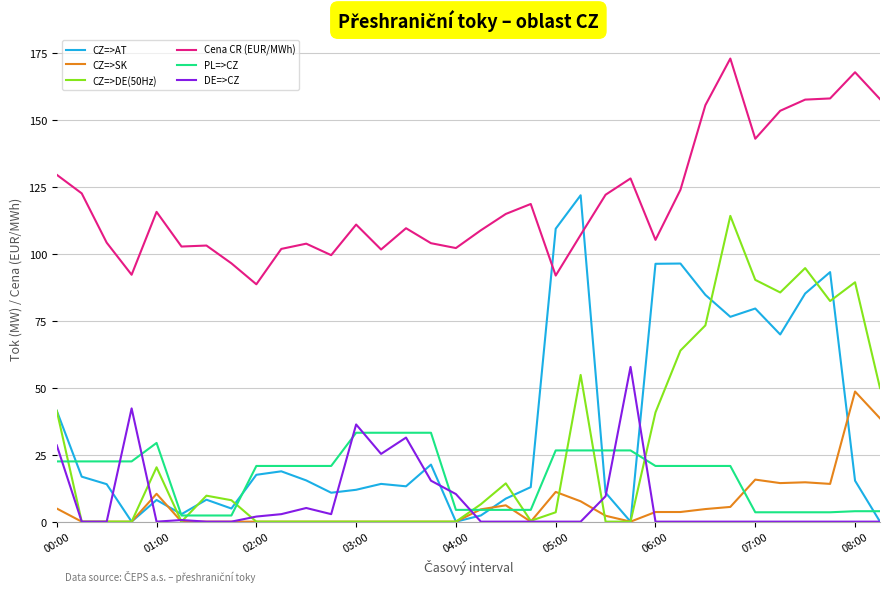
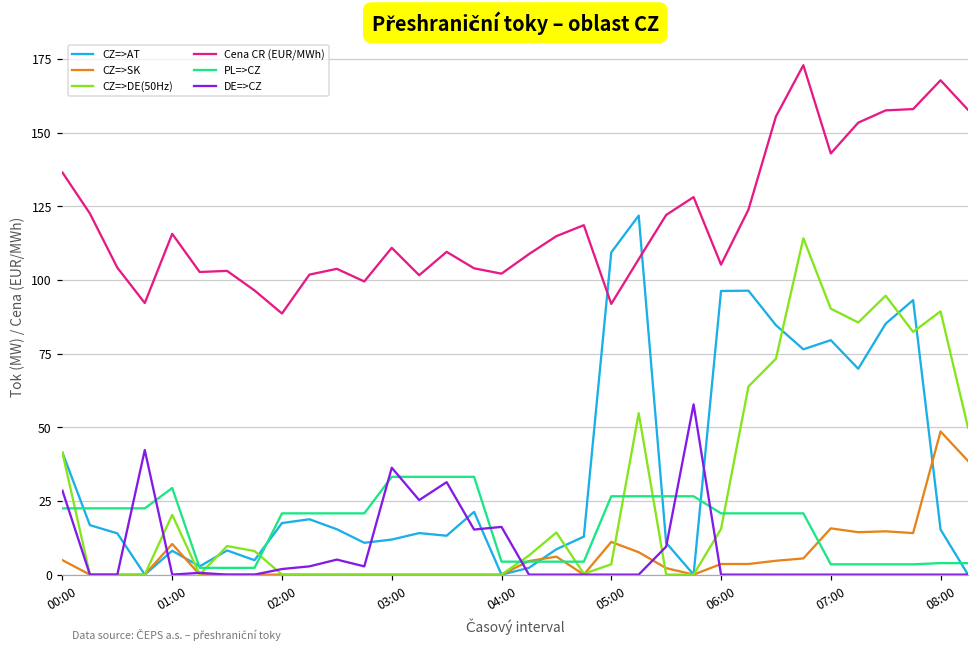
  {
    "CZ=>AT": {
      "01:00": 8,
      "02:00": 18,
      "03:00": 12,
      "05:00": 109,
      "06:00": 96,
      "07:00": 80,
      "08:00": 15
    },
    "CZ=>SK": {
      "00:00": 5,
      "01:00": 10,
      "05:00": 11,
      "06:00": 4,
      "07:00": 16,
      "08:00": 49
    },
    "CZ=>DE(50Hz)": {
      "01:00": 20,
      "05:00": 4,
-     "06:00": 41,
+     "06:00": 16,
      "07:00": 90,
      "08:00": 89
    },
    "Cena CR (EUR/MWh)": {
-     "00:00": 130,
+     "00:00": 137,
      "01:00": 116,
      "02:00": 89,
      "03:00": 111,
      "04:00": 102,
      "05:00": 92,
      "06:00": 105,
      "07:00": 143,
      "08:00": 168
    },
    "PL=>CZ": {
      "00:00": 23,
      "01:00": 29,
      "02:00": 21,
      "03:00": 33,
      "04:00": 4,
      "05:00": 27,
      "06:00": 21,
      "07:00": 4,
      "08:00": 4
    },
    "DE=>CZ": {
      "00:00": 29,
      "01:00": 0,
      "02:00": 2,
      "03:00": 36,
-     "04:00": 10,
+     "04:00": 16,
      "05:00": 0,
      "06:00": 0,
      "07:00": 0,
      "08:00": 0
    }
  }
